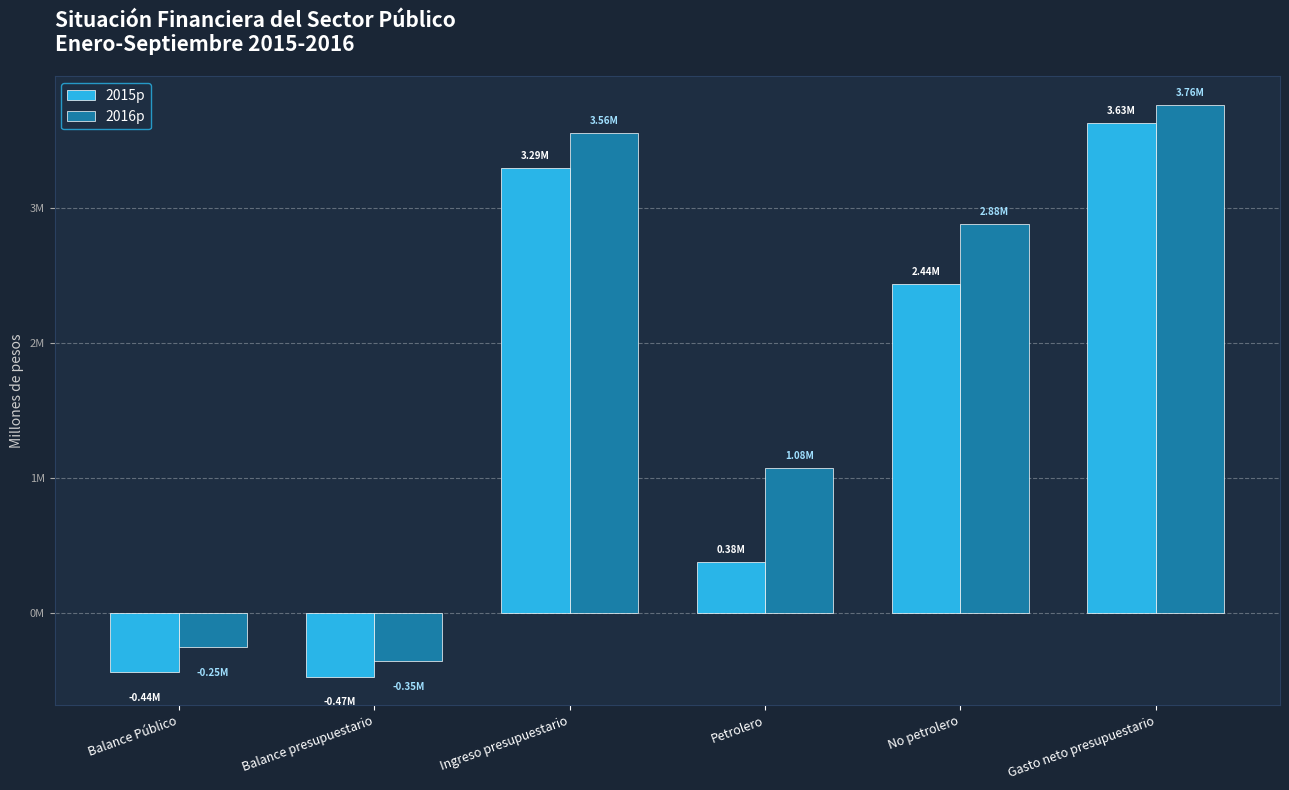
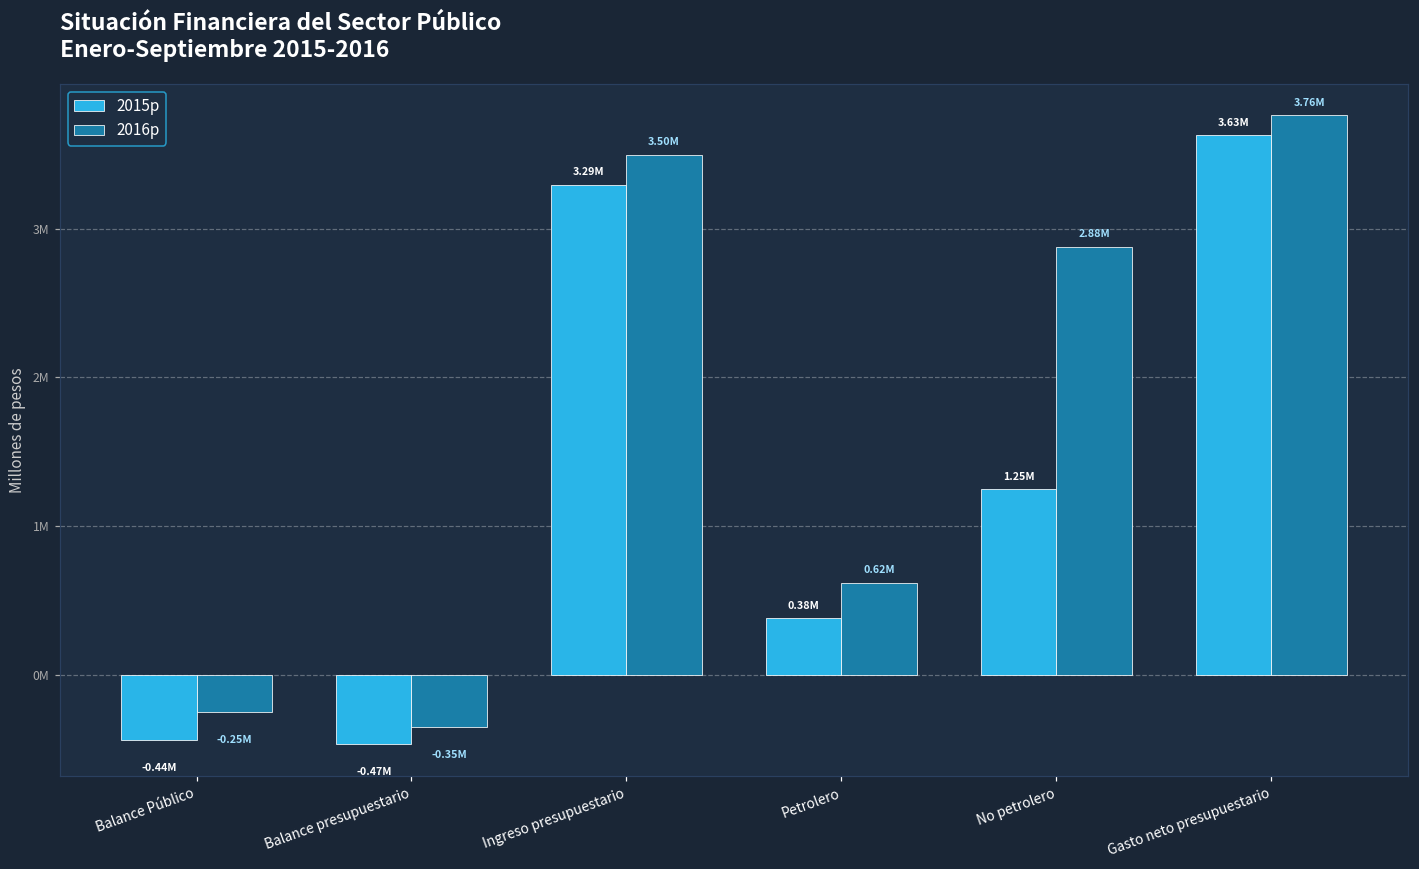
  {
    "2015p": {
      "Balance Público": "-0.44M",
      "Balance presupuestario": "-0.47M",
      "Ingreso presupuestario": "3.29M",
      "Petrolero": "0.38M",
-     "No petrolero": "2.44M",
+     "No petrolero": "1.25M",
      "Gasto neto presupuestario": "3.63M"
    },
    "2016p": {
      "Balance Público": "-0.25M",
      "Balance presupuestario": "-0.35M",
-     "Ingreso presupuestario": "3.56M",
-     "Petrolero": "1.08M",
+     "Ingreso presupuestario": "3.50M",
+     "Petrolero": "0.62M",
      "No petrolero": "2.88M",
      "Gasto neto presupuestario": "3.76M"
    }
  }
